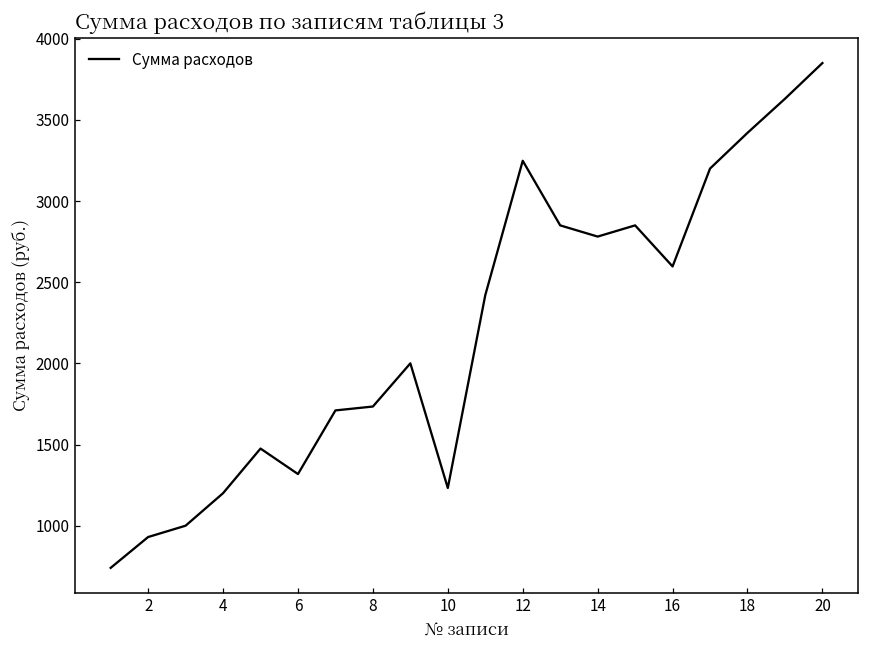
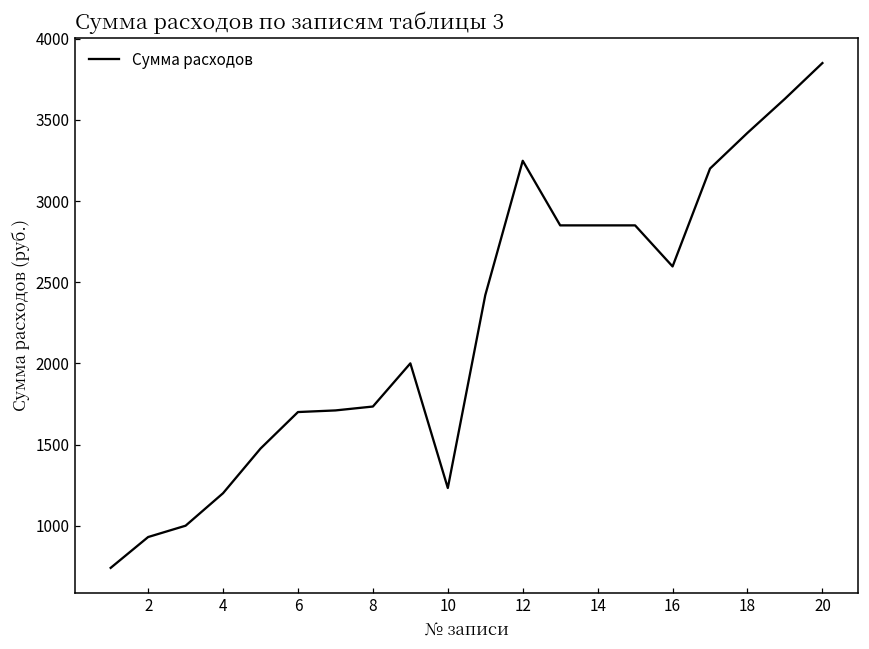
  {
    "2": 930,
    "4": 1200,
-   "6": 1320,
+   "6": 1700,
    "8": 1730,
    "10": 1230,
    "12": 3250,
-   "14": 2780,
+   "14": 2850,
    "16": 2600,
    "18": 3420,
    "20": 3850
  }
